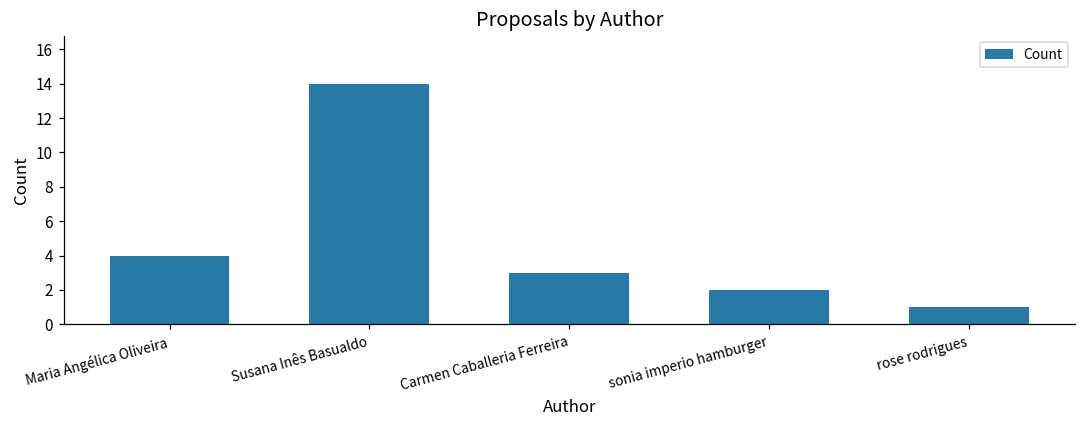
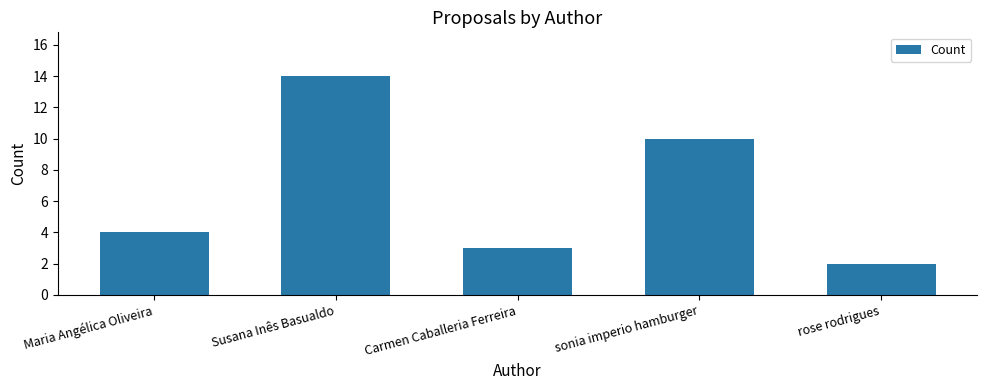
  {
    "Maria Angélica Oliveira": 4,
    "Susana Inês Basualdo": 14,
    "Carmen Caballeria Ferreira": 3,
-   "sonia imperio hamburger": 2,
-   "rose rodrigues": 1
+   "sonia imperio hamburger": 10,
+   "rose rodrigues": 2
  }
